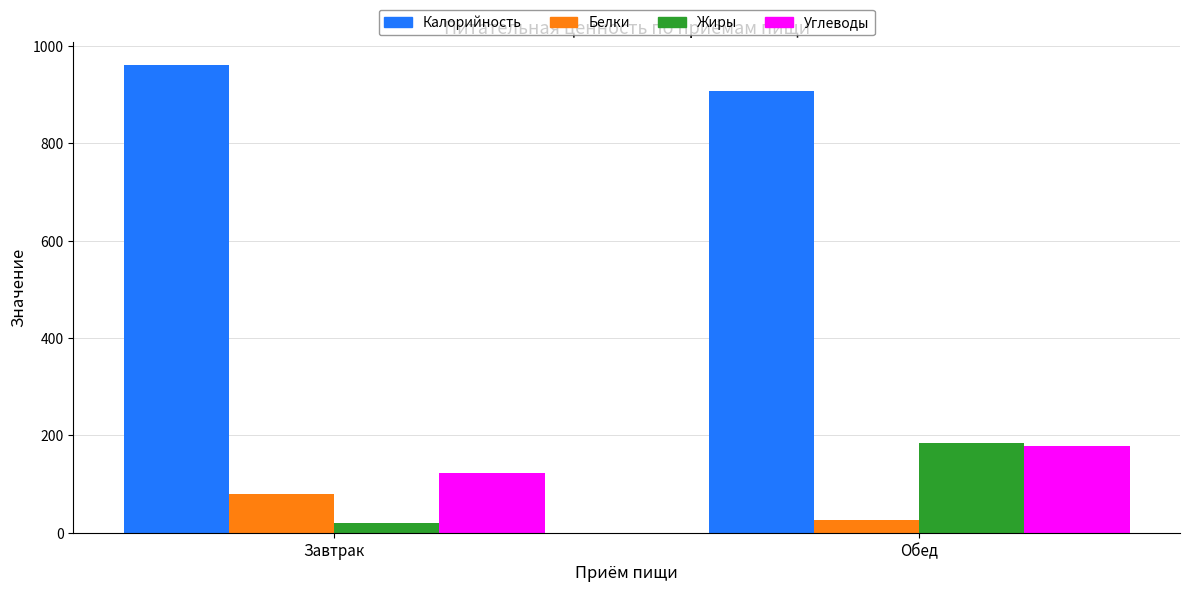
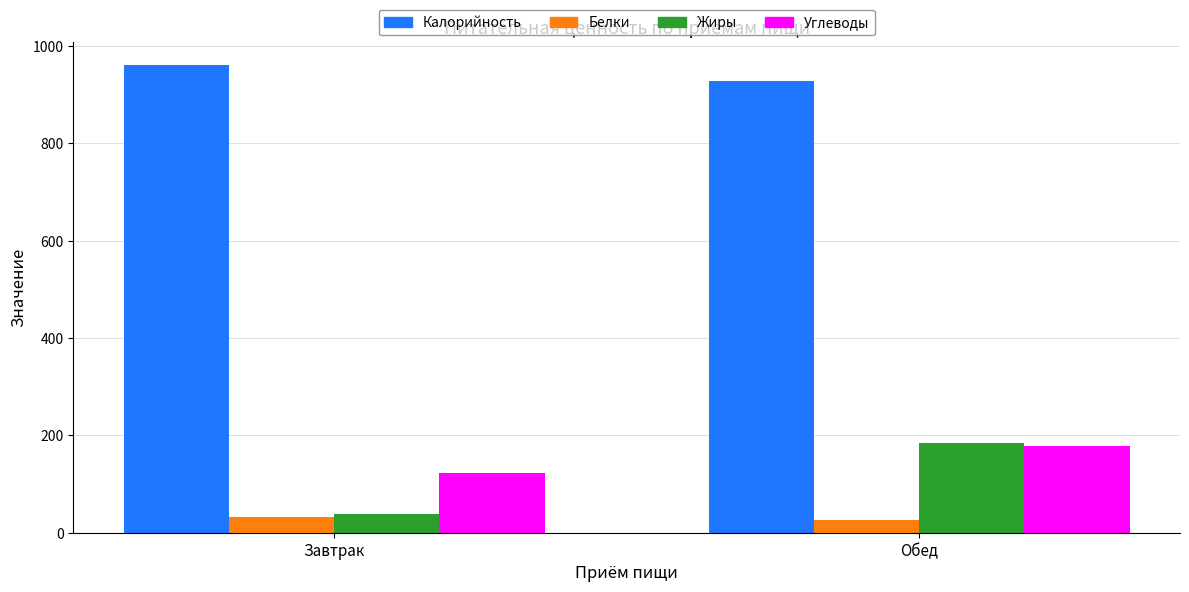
  {
    "Калорийность": {
      "Завтрак": 960,
-     "Обед": 910
+     "Обед": 930
    },
    "Белки": {
-     "Завтрак": 80,
+     "Завтрак": 30,
      "Обед": 30
    },
    "Жиры": {
-     "Завтрак": 20,
+     "Завтрак": 40,
      "Обед": 180
    },
    "Углеводы": {
      "Завтрак": 120,
      "Обед": 180
    }
  }
